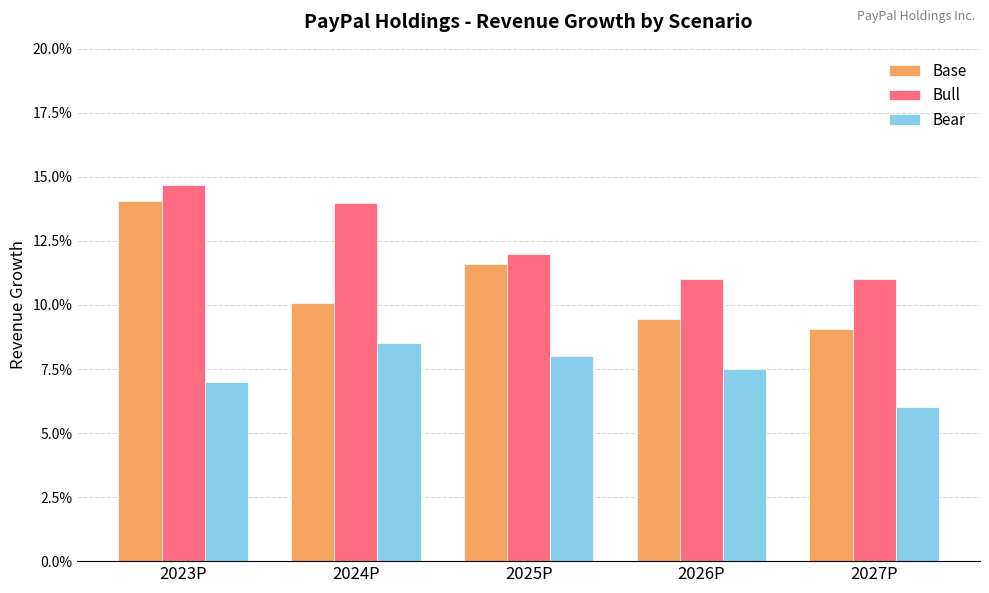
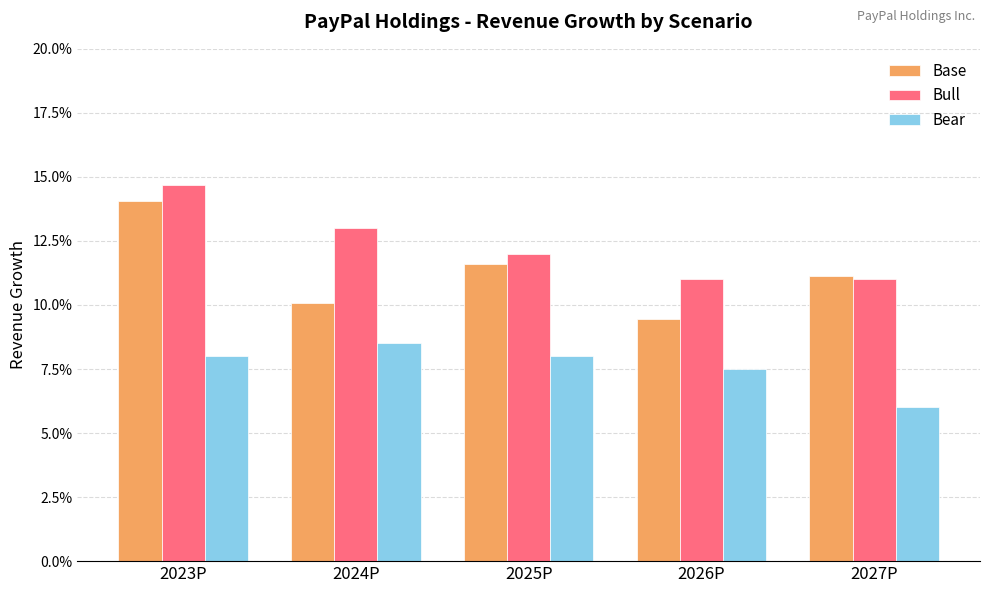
  {
    "Base": {
      "2023P": "14.0%",
      "2024P": "10.1%",
      "2025P": "11.6%",
      "2026P": "9.4%",
-     "2027P": "9.1%"
+     "2027P": "11.1%"
    },
    "Bull": {
      "2023P": "14.7%",
-     "2024P": "14.0%",
+     "2024P": "13.0%",
      "2025P": "12.0%",
      "2026P": "11.0%",
      "2027P": "11.0%"
    },
    "Bear": {
-     "2023P": "7.0%",
+     "2023P": "8.0%",
      "2024P": "8.5%",
      "2025P": "8.0%",
      "2026P": "7.5%",
      "2027P": "6.0%"
    }
  }
